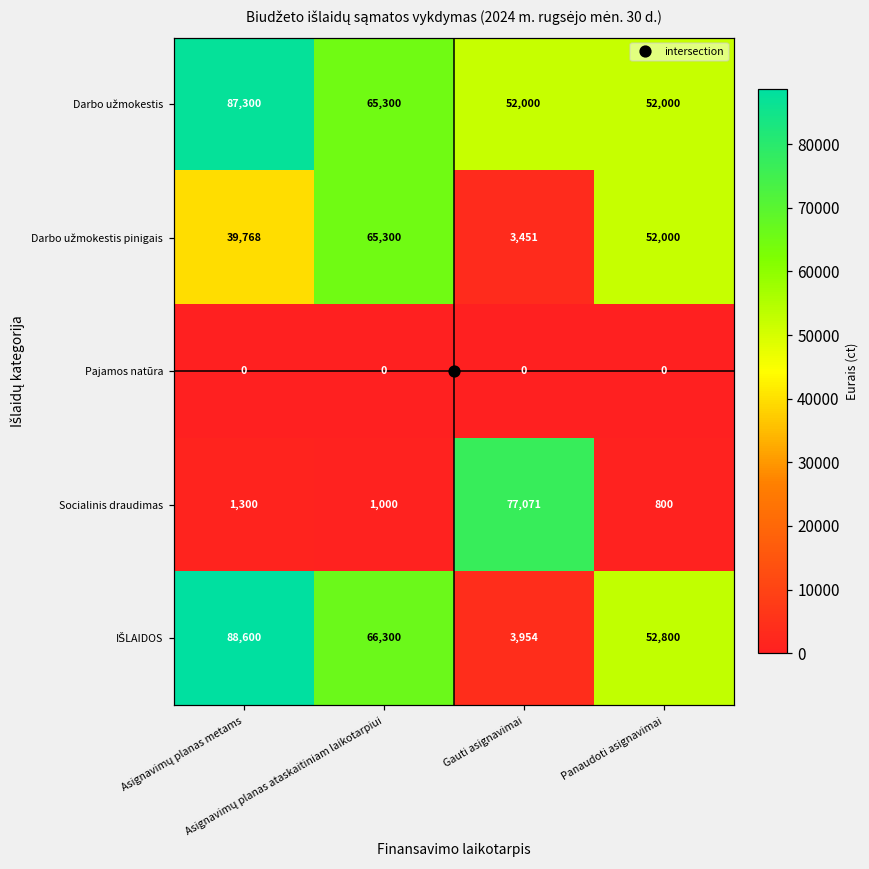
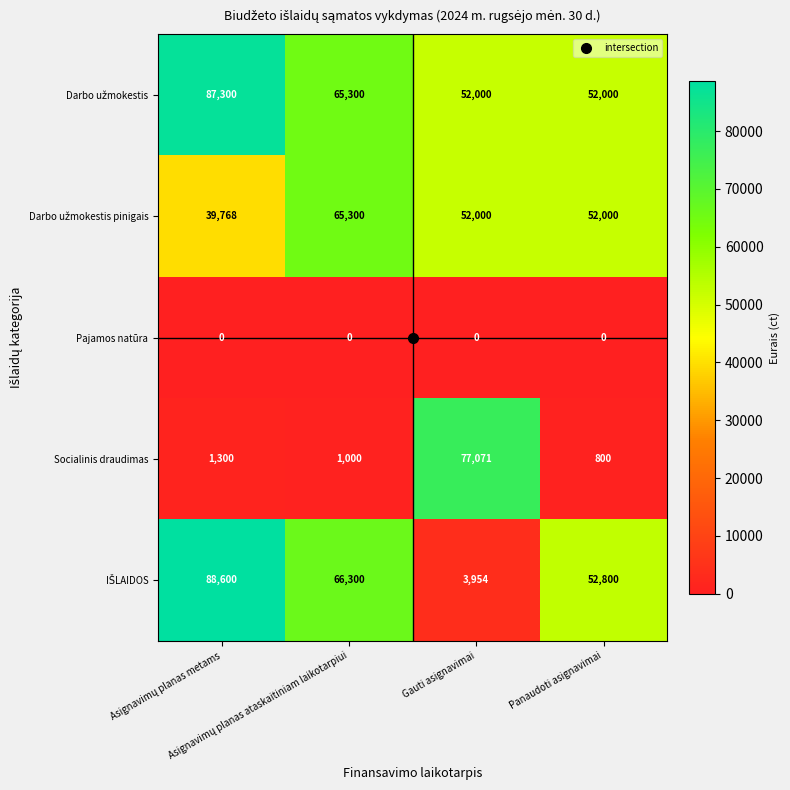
  {
    "Darbo užmokestis": {
      "Asignavimų planas metams": "87,300",
      "Asignavimų planas ataskaitiniam laikotarpiui": "65,300",
      "Gauti asignavimai": "52,000",
      "Panaudoti asignavimai": "52,000"
    },
    "Darbo užmokestis pinigais": {
      "Asignavimų planas metams": "39,768",
      "Asignavimų planas ataskaitiniam laikotarpiui": "65,300",
-     "Gauti asignavimai": "3,451",
+     "Gauti asignavimai": "52,000",
      "Panaudoti asignavimai": "52,000"
    },
    "Pajamos natūra": {
      "Asignavimų planas metams": "0",
      "Asignavimų planas ataskaitiniam laikotarpiui": "0",
      "Gauti asignavimai": "0",
      "Panaudoti asignavimai": "0"
    },
    "Socialinis draudimas": {
      "Asignavimų planas metams": "1,300",
      "Asignavimų planas ataskaitiniam laikotarpiui": "1,000",
      "Gauti asignavimai": "77,071",
      "Panaudoti asignavimai": "800"
    },
    "IŠLAIDOS": {
      "Asignavimų planas metams": "88,600",
      "Asignavimų planas ataskaitiniam laikotarpiui": "66,300",
      "Gauti asignavimai": "3,954",
      "Panaudoti asignavimai": "52,800"
    }
  }
